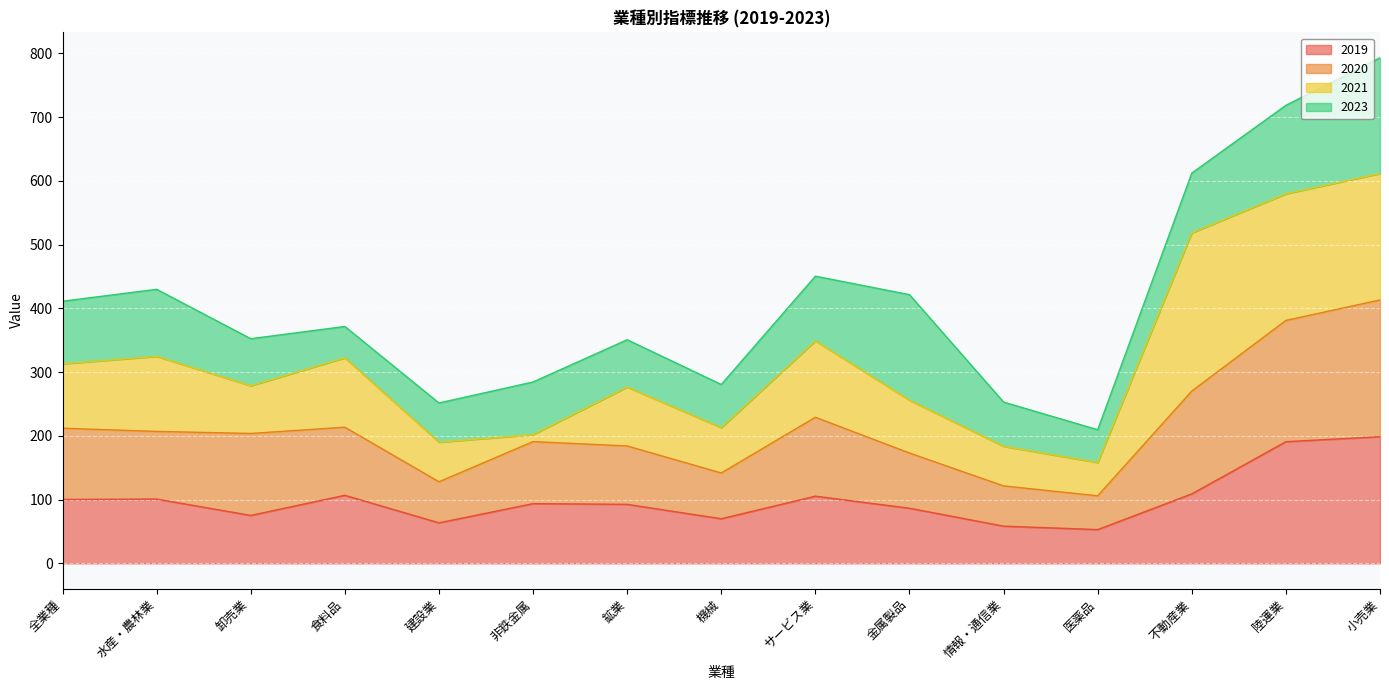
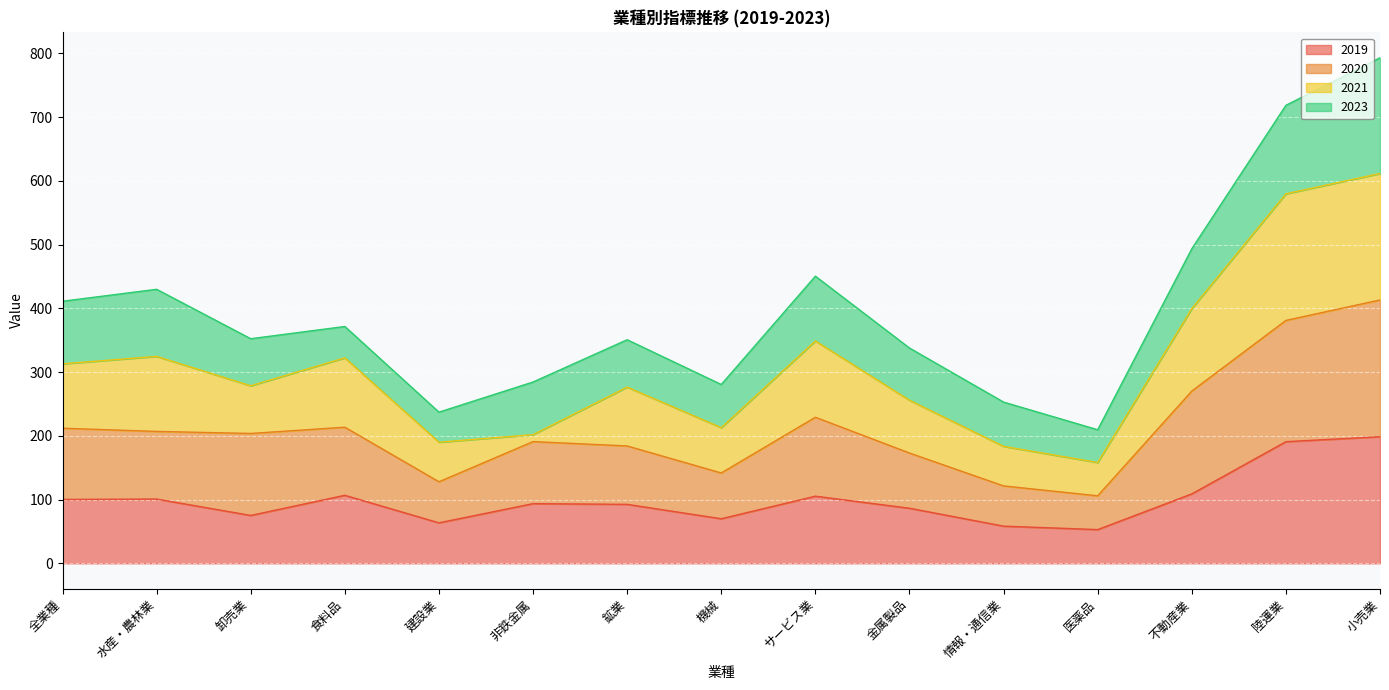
  {
    "2021": {
      "全業種": 100,
      "水産・農林業": 120,
      "卸売業": 70,
      "食料品": 110,
      "建設業": 60,
      "非鉄金属": 10,
      "鉱業": 90,
      "機械": 70,
      "サービス業": 120,
      "金属製品": 80,
      "情報・通信業": 60,
      "医薬品": 50,
-     "不動産業": 250,
+     "不動産業": 130,
      "陸運業": 200,
      "小売業": 200
    },
    "2023": {
      "全業種": 100,
      "水産・農林業": 110,
      "卸売業": 70,
      "食料品": 50,
-     "建設業": 60,
+     "建設業": 50,
      "非鉄金属": 80,
      "鉱業": 70,
      "機械": 70,
      "サービス業": 100,
-     "金属製品": 170,
+     "金属製品": 80,
      "情報・通信業": 70,
      "医薬品": 50,
      "不動産業": 90,
      "陸運業": 140,
      "小売業": 180
    }
  }
